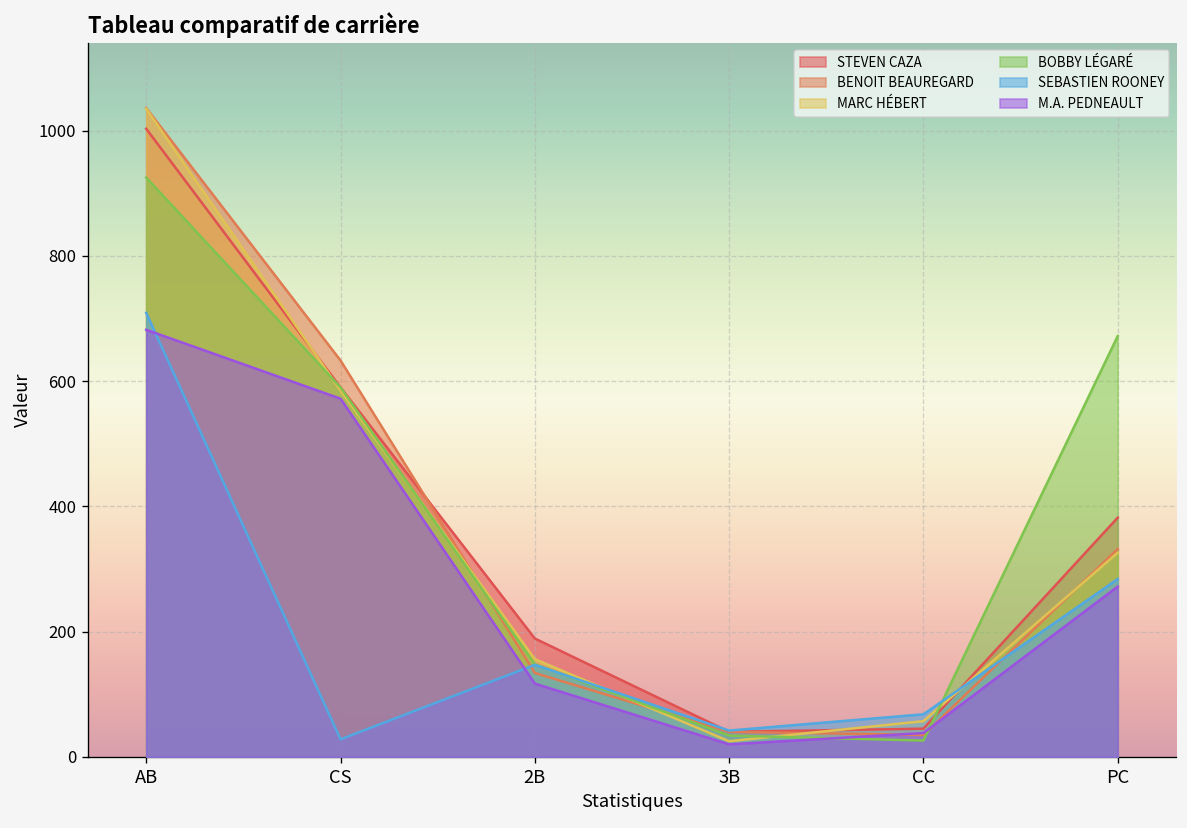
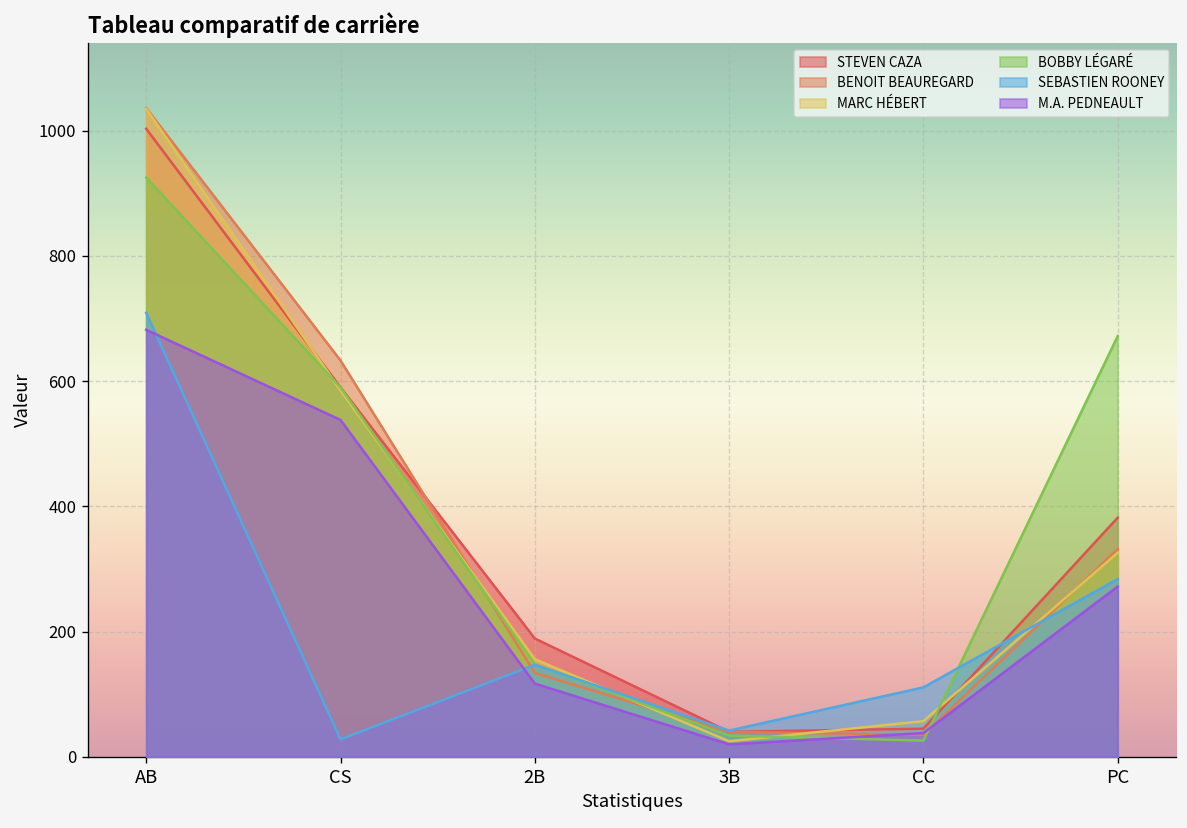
  {
    "BOBBY LÉGARÉ": {
      "AB": 930,
      "3B": 30,
      "CC": 30,
      "PC": 670
    },
    "SEBASTIEN ROONEY": {
      "AB": 710,
      "CS": 30,
-     "CC": 70,
+     "CC": 110,
      "PC": 280
    },
    "M.A. PEDNEAULT": {
      "AB": 680,
-     "CS": 570,
+     "CS": 540,
      "2B": 120,
      "3B": 20,
      "PC": 270
    }
  }
